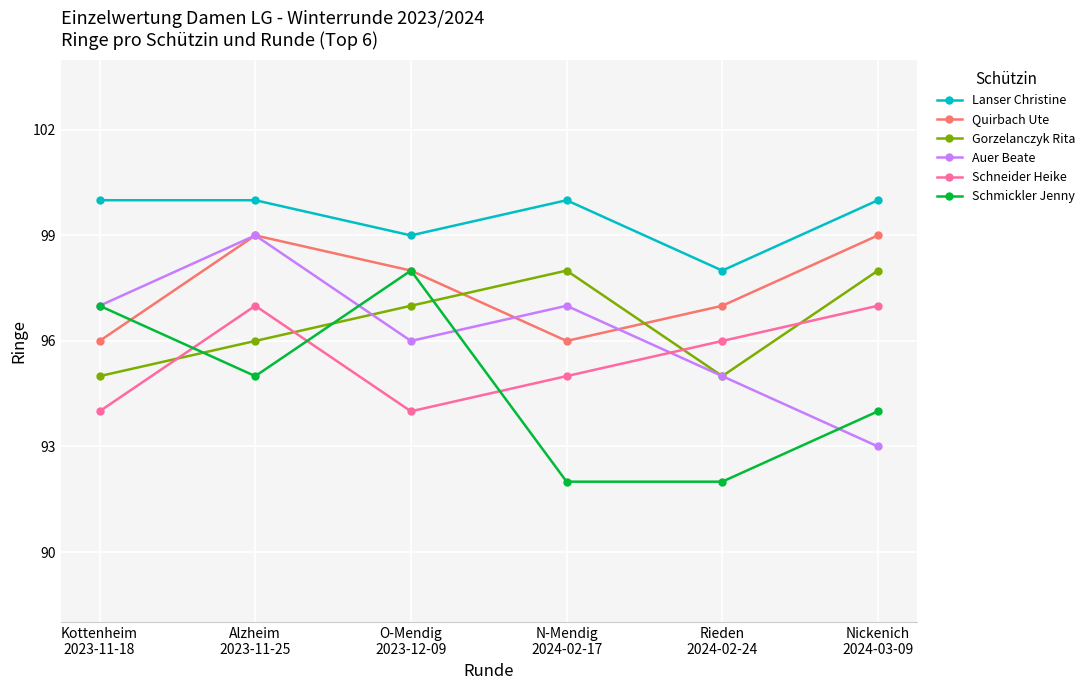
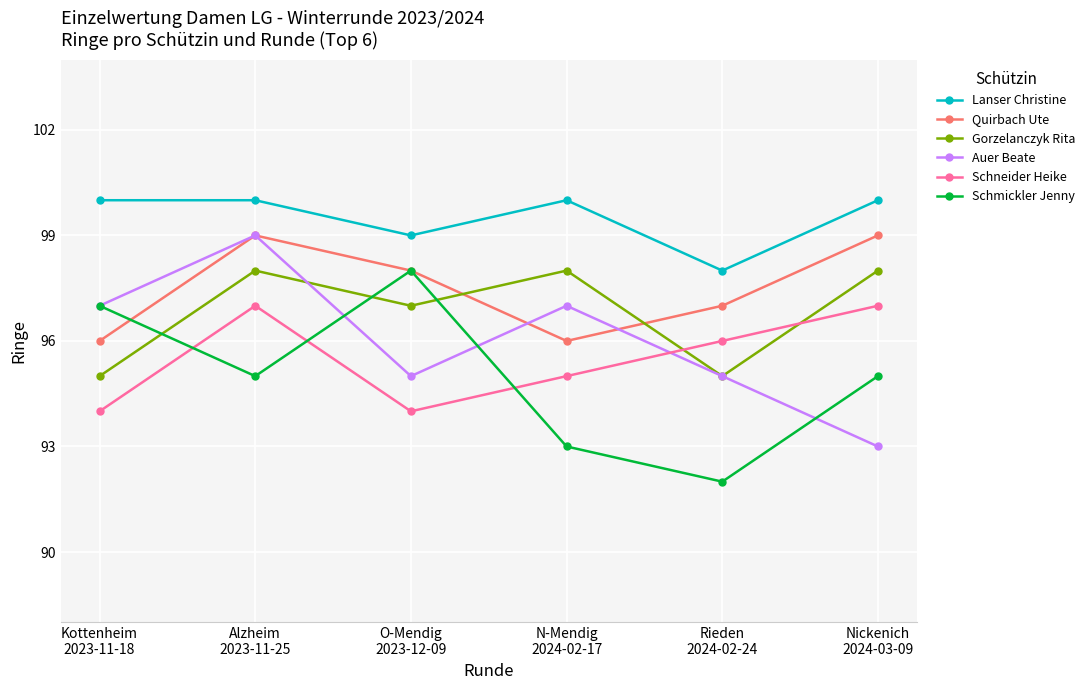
  {
    "Lanser Christine": {
      "Kottenheim 2023-11-18": 100,
      "Alzheim 2023-11-25": 100,
      "O-Mendig 2023-12-09": 99,
      "N-Mendig 2024-02-17": 100,
      "Rieden 2024-02-24": 98,
      "Nickenich 2024-03-09": 100
    },
    "Gorzelanczyk Rita": {
      "Kottenheim 2023-11-18": 95,
-     "Alzheim 2023-11-25": 96,
+     "Alzheim 2023-11-25": 98,
      "O-Mendig 2023-12-09": 97,
      "N-Mendig 2024-02-17": 98,
      "Nickenich 2024-03-09": 98
    },
    "Auer Beate": {
-     "O-Mendig 2023-12-09": 96,
+     "O-Mendig 2023-12-09": 95,
      "N-Mendig 2024-02-17": 97,
      "Nickenich 2024-03-09": 93
    },
    "Schmickler Jenny": {
      "Alzheim 2023-11-25": 95,
-     "N-Mendig 2024-02-17": 92,
+     "N-Mendig 2024-02-17": 93,
      "Rieden 2024-02-24": 92,
-     "Nickenich 2024-03-09": 94
+     "Nickenich 2024-03-09": 95
    }
  }
